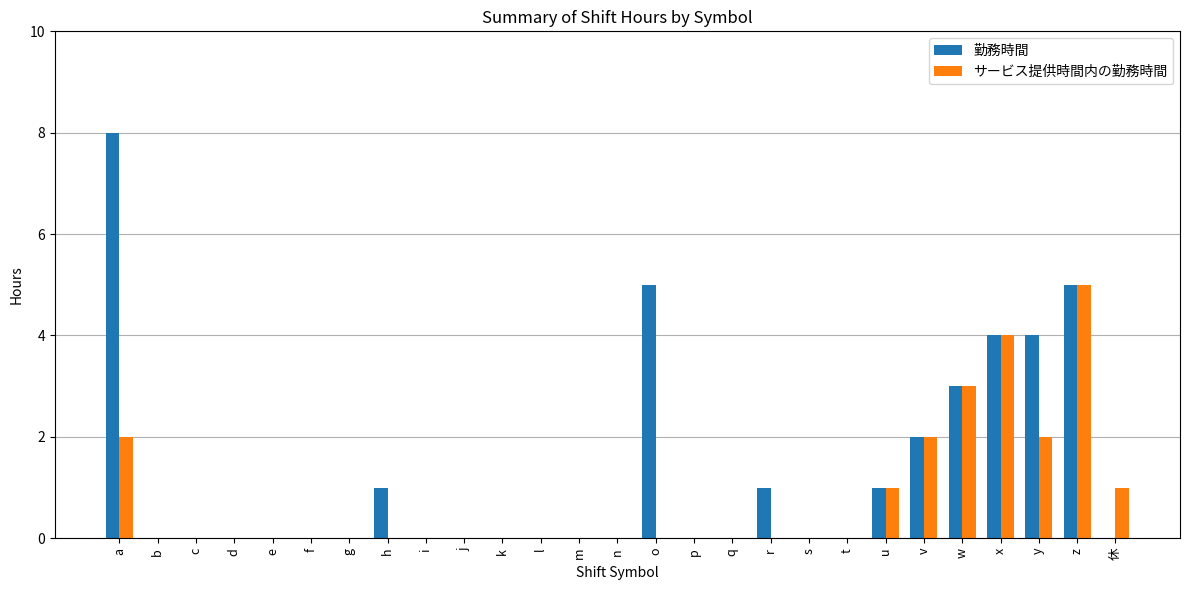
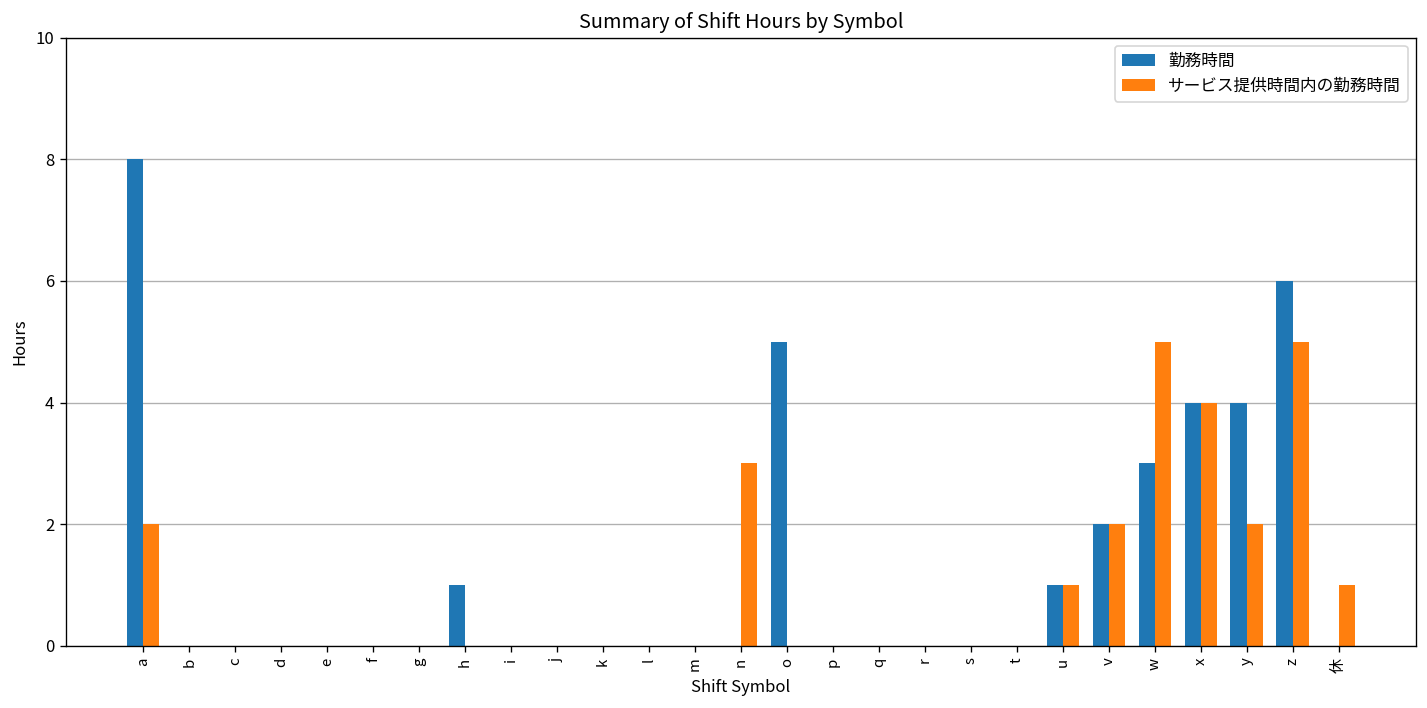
  {
    "勤務時間": {
      "a": 8,
      "b": 0,
      "c": 0,
      "d": 0,
      "e": 0,
      "f": 0,
      "g": 0,
      "h": 1,
      "i": 0,
      "j": 0,
      "k": 0,
      "l": 0,
      "m": 0,
      "n": 0,
      "o": 5,
      "p": 0,
      "q": 0,
-     "r": 1,
+     "r": 0,
      "s": 0,
      "t": 0,
      "u": 1,
      "v": 2,
      "w": 3,
      "x": 4,
      "y": 4,
-     "z": 5,
+     "z": 6,
      "休": 0
    },
    "サービス提供時間内の勤務時間": {
      "a": 2,
      "b": 0,
      "c": 0,
      "d": 0,
      "e": 0,
      "f": 0,
      "g": 0,
      "h": 0,
      "i": 0,
      "j": 0,
      "k": 0,
      "l": 0,
      "m": 0,
-     "n": 0,
+     "n": 3,
      "o": 0,
      "p": 0,
      "q": 0,
      "r": 0,
      "s": 0,
      "t": 0,
      "u": 1,
      "v": 2,
-     "w": 3,
+     "w": 5,
      "x": 4,
      "y": 2,
      "z": 5,
      "休": 1
    }
  }
